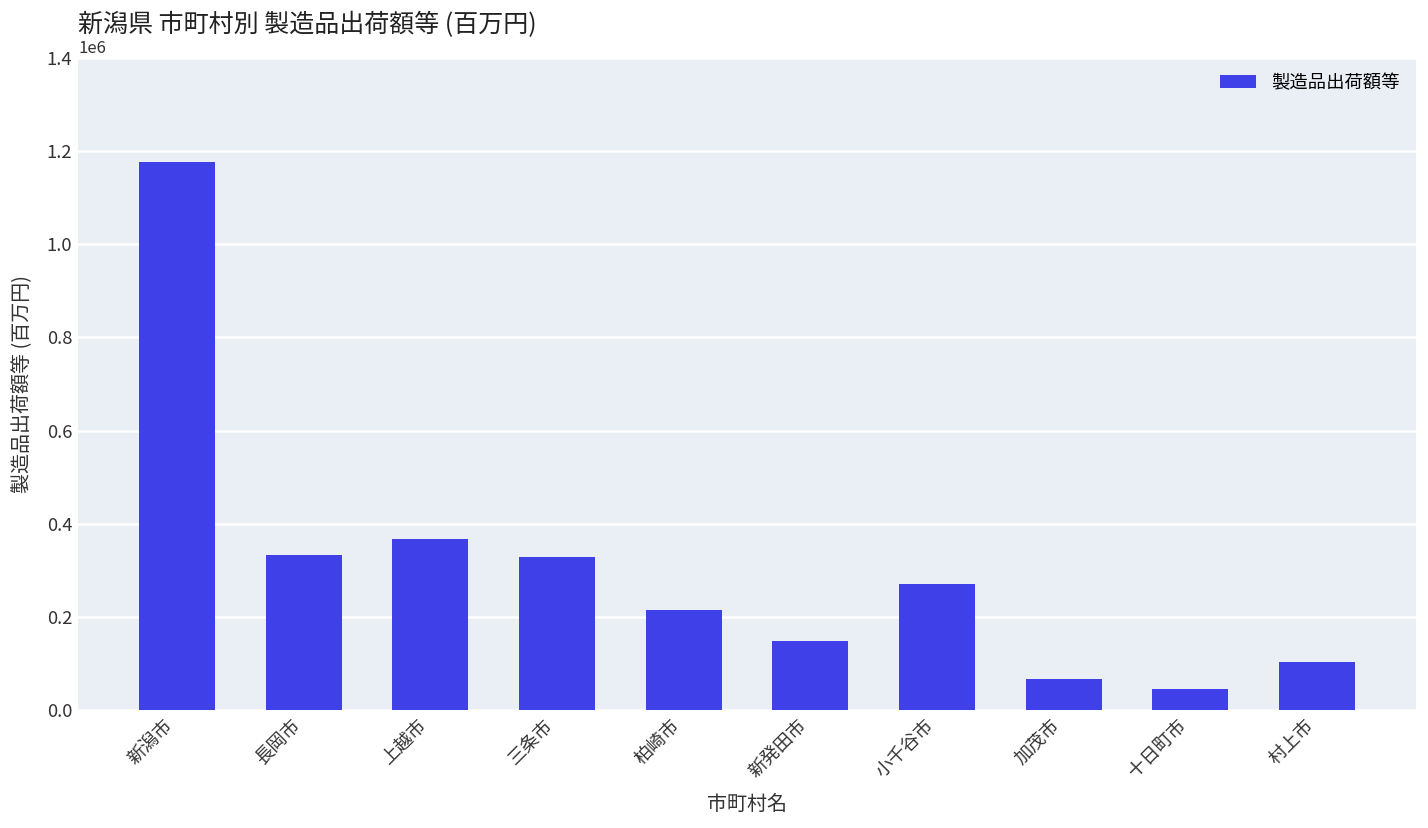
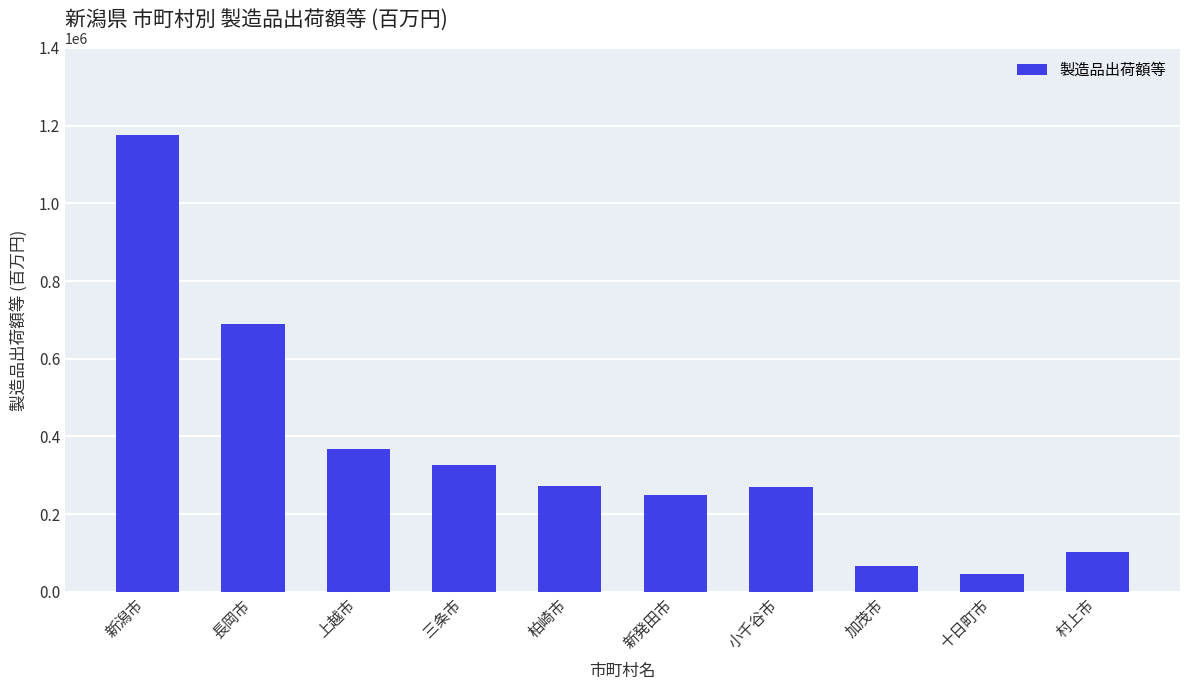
  {
    "新潟市": 1180000,
-   "長岡市": 330000,
+   "長岡市": 690000,
    "上越市": 370000,
    "三条市": 330000,
-   "柏崎市": 220000,
-   "新発田市": 150000,
+   "柏崎市": 270000,
+   "新発田市": 250000,
    "小千谷市": 270000,
    "加茂市": 70000,
    "十日町市": 50000,
    "村上市": 100000
  }
